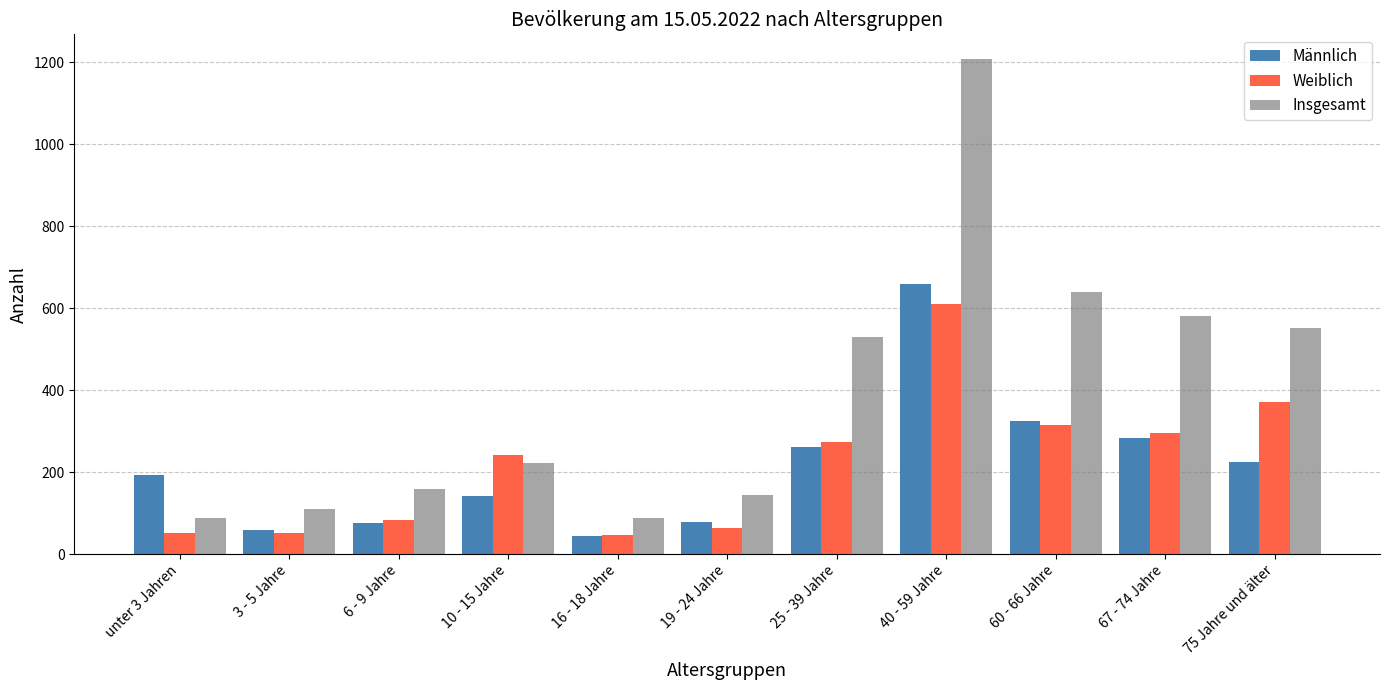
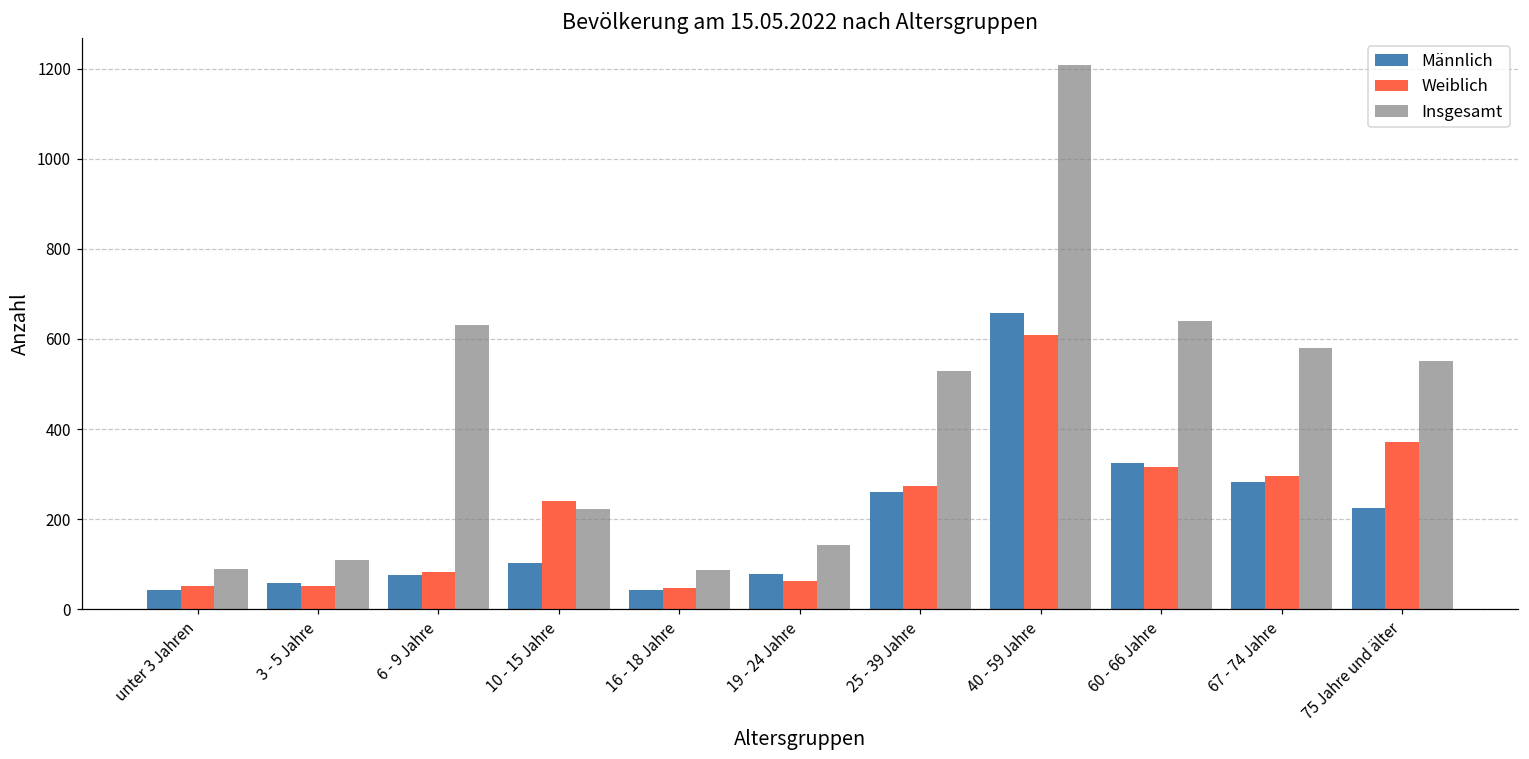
  {
    "Männlich": {
-     "unter 3 Jahren": 190,
+     "unter 3 Jahren": 40,
      "3 - 5 Jahre": 60,
      "6 - 9 Jahre": 80,
-     "10 - 15 Jahre": 140,
+     "10 - 15 Jahre": 100,
      "16 - 18 Jahre": 40,
      "19 - 24 Jahre": 80,
      "25 - 39 Jahre": 260,
      "40 - 59 Jahre": 660,
      "60 - 66 Jahre": 330,
      "67 - 74 Jahre": 280,
      "75 Jahre und älter": 220
    },
    "Weiblich": {
      "unter 3 Jahren": 50,
      "3 - 5 Jahre": 50,
      "6 - 9 Jahre": 80,
      "10 - 15 Jahre": 240,
      "16 - 18 Jahre": 50,
      "19 - 24 Jahre": 60,
      "25 - 39 Jahre": 270,
      "40 - 59 Jahre": 610,
      "60 - 66 Jahre": 320,
      "67 - 74 Jahre": 300,
      "75 Jahre und älter": 370
    },
    "Insgesamt": {
      "unter 3 Jahren": 90,
      "3 - 5 Jahre": 110,
-     "6 - 9 Jahre": 160,
+     "6 - 9 Jahre": 630,
      "10 - 15 Jahre": 220,
      "16 - 18 Jahre": 90,
      "19 - 24 Jahre": 140,
      "25 - 39 Jahre": 530,
      "40 - 59 Jahre": 1210,
      "60 - 66 Jahre": 640,
      "67 - 74 Jahre": 580,
      "75 Jahre und älter": 550
    }
  }
